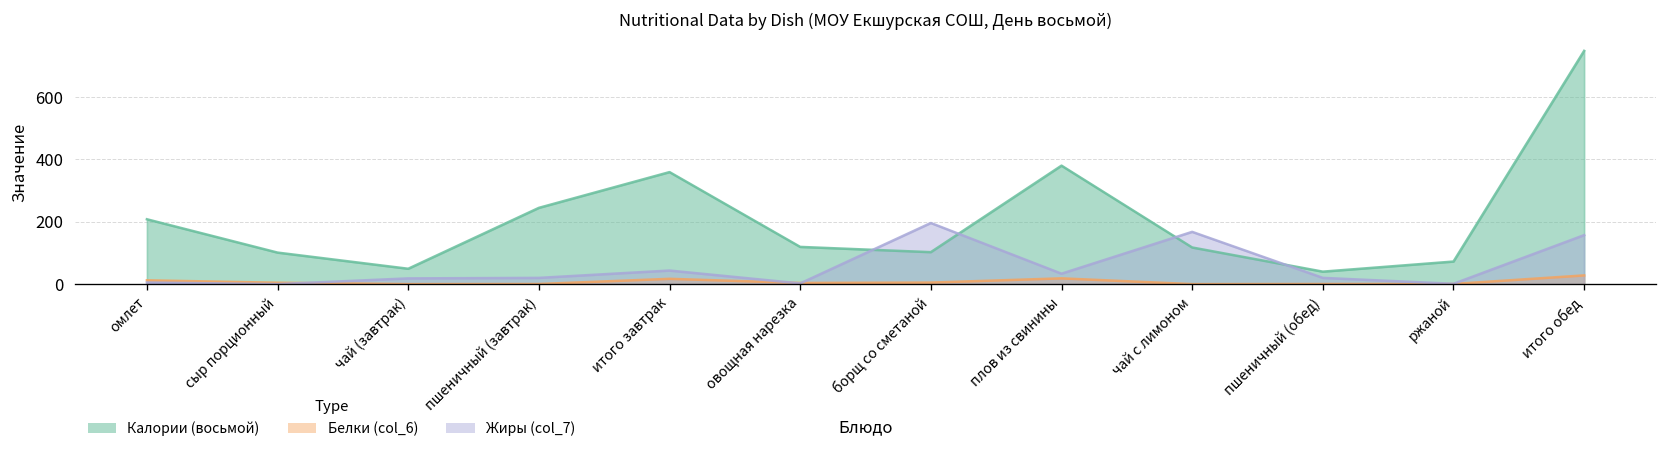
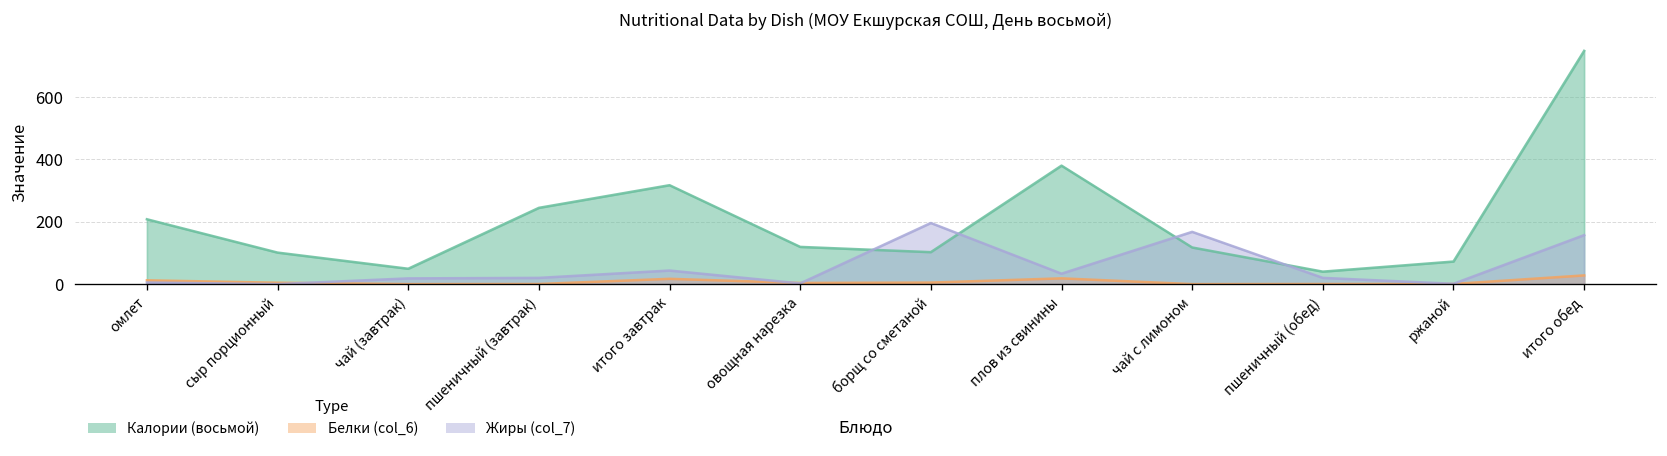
  {
    "Калории (восьмой)": {
      "омлет": 210,
      "сыр порционный": 100,
      "чай (завтрак)": 50,
      "пшеничный (завтрак)": 240,
-     "итого завтрак": 360,
+     "итого завтрак": 320,
      "овощная нарезка": 120,
      "борщ со сметаной": 100,
      "плов из свинины": 380,
      "чай с лимоном": 120,
      "пшеничный (обед)": 40,
      "ржаной": 70,
      "итого обед": 750
    },
    "Белки (col_6)": {
      "чай (завтрак)": 0,
      "пшеничный (завтрак)": 0,
      "итого завтрак": 20,
      "борщ со сметаной": 0,
      "плов из свинины": 20,
      "чай с лимоном": 0,
      "пшеничный (обед)": 0,
      "итого обед": 30
    },
    "Жиры (col_7)": {
      "чай (завтрак)": 20,
      "пшеничный (завтрак)": 20,
      "итого завтрак": 40,
      "борщ со сметаной": 200,
      "плов из свинины": 30,
      "чай с лимоном": 170,
      "пшеничный (обед)": 20,
      "итого обед": 160
    }
  }
